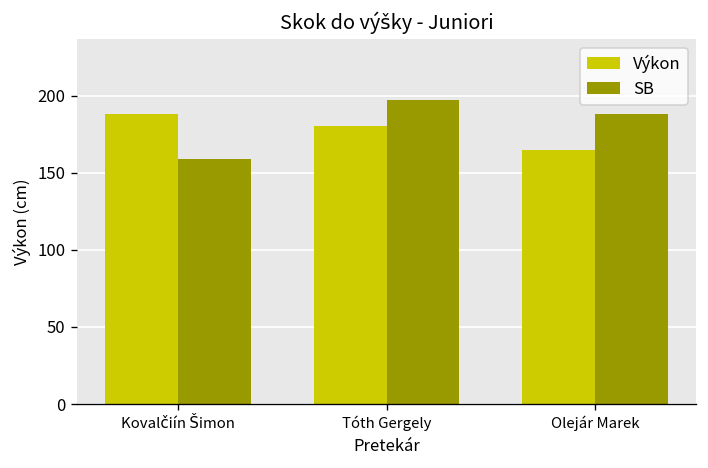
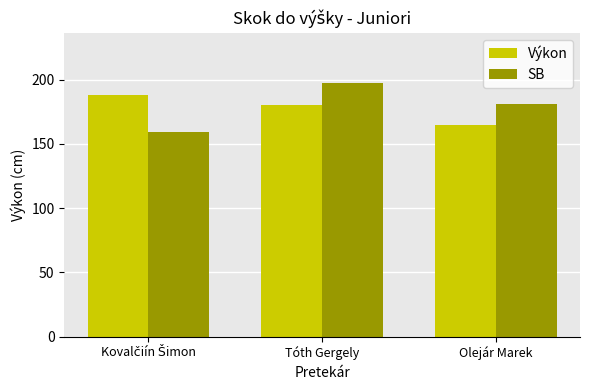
  {
    "Výkon": {
      "Kovalčiín Šimon": 188,
      "Tóth Gergely": 180,
      "Olejár Marek": 165
    },
    "SB": {
      "Kovalčiín Šimon": 159,
      "Tóth Gergely": 197,
-     "Olejár Marek": 188
+     "Olejár Marek": 181
    }
  }
